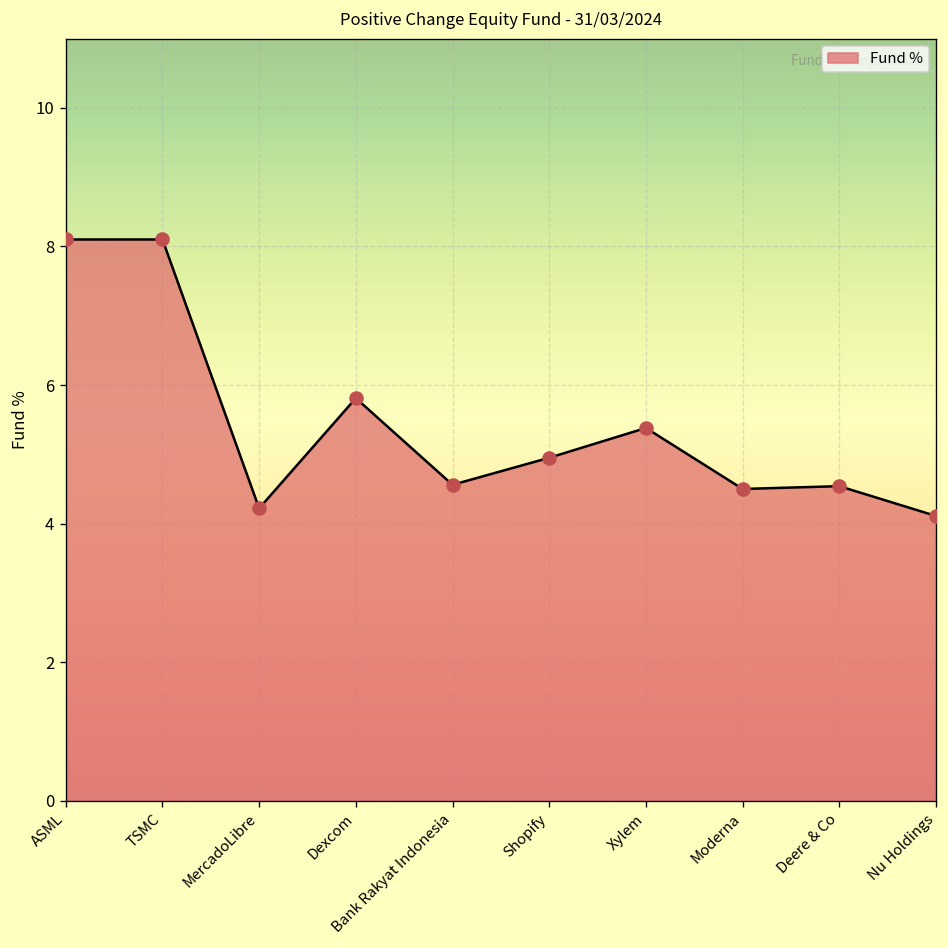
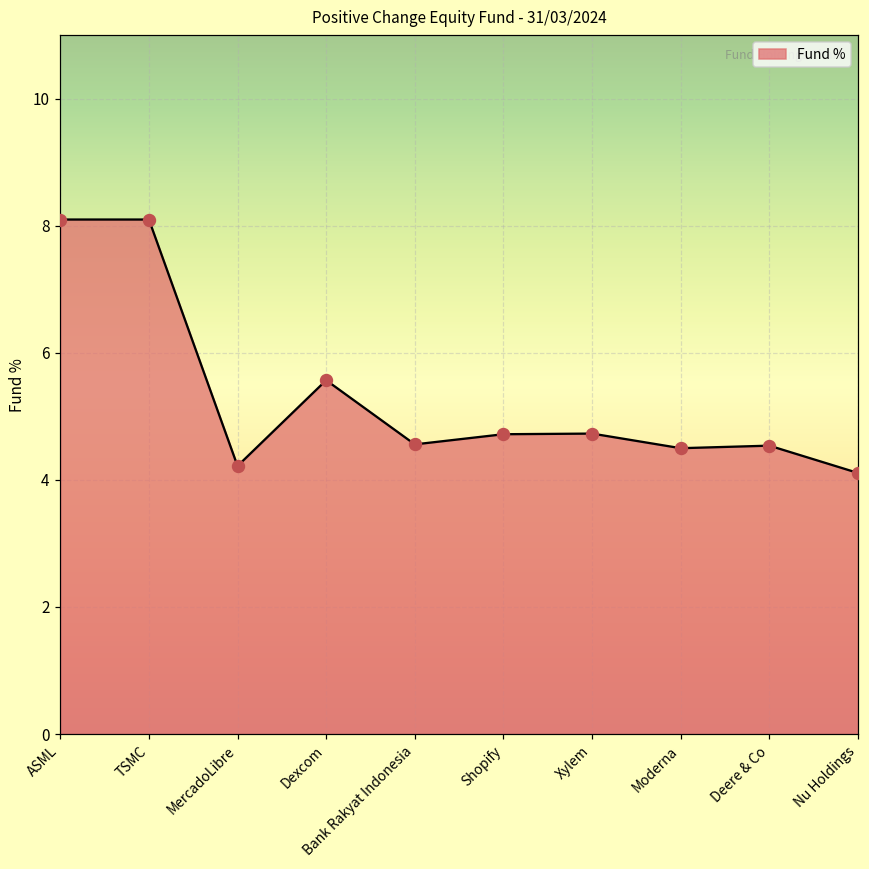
  {
    "ASML": 8.1,
    "TSMC": 8.1,
    "MercadoLibre": 4.2,
-   "Dexcom": 5.8,
+   "Dexcom": 5.6,
    "Bank Rakyat Indonesia": 4.6,
-   "Shopify": 5.0,
-   "Xylem": 5.4,
+   "Shopify": 4.7,
+   "Xylem": 4.7,
    "Moderna": 4.5,
    "Deere & Co": 4.5,
    "Nu Holdings": 4.1
  }
